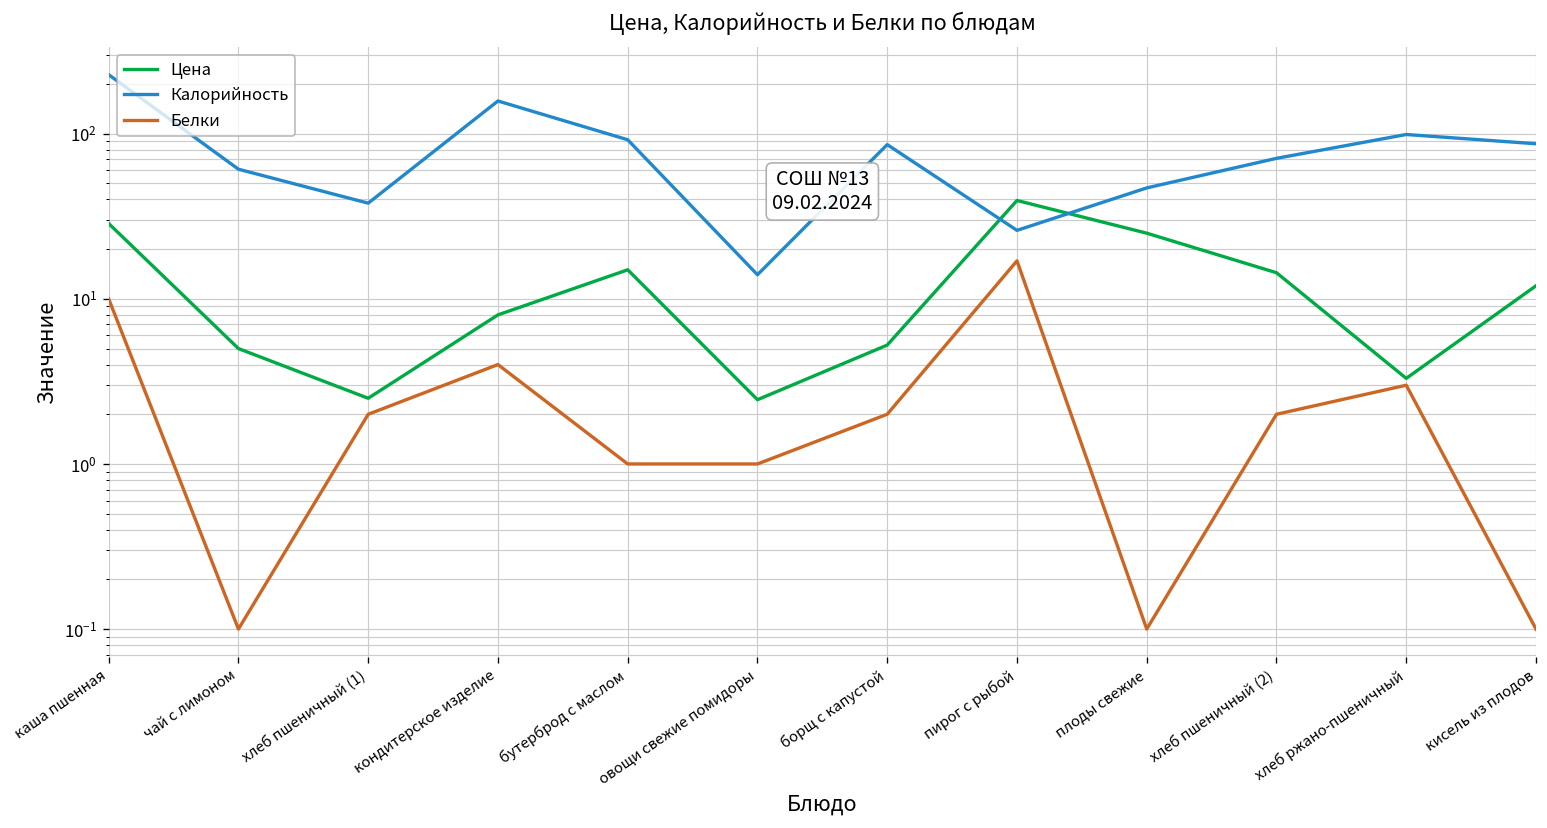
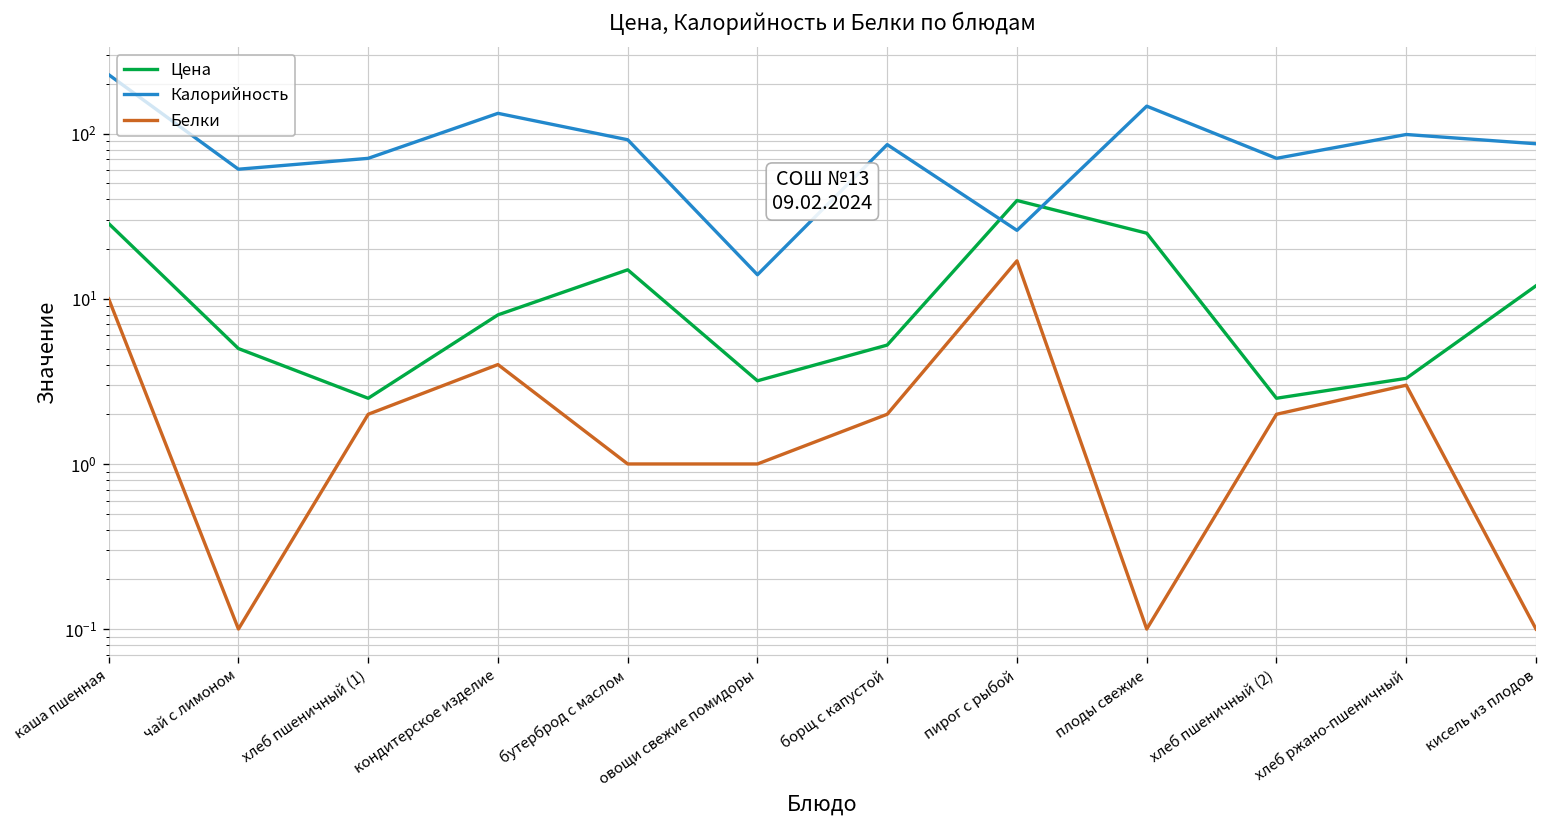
  {
    "Цена": {
      "каша пшенная": 29,
      "чай с лимоном": 5.0,
      "хлеб пшеничный (1)": 2.5,
      "кондитерское изделие": 8,
      "бутерброд с маслом": 15,
-     "овощи свежие помидоры": 2.5,
+     "овощи свежие помидоры": 3.2,
      "борщ с капустой": 5.3,
      "пирог с рыбой": 39,
      "плоды свежие": 25,
-     "хлеб пшеничный (2)": 14,
+     "хлеб пшеничный (2)": 2.5,
      "хлеб ржано-пшеничный": 3.3,
      "кисель из плодов": 12
    },
    "Калорийность": {
      "каша пшенная": 230,
      "чай с лимоном": 60,
-     "хлеб пшеничный (1)": 38,
-     "кондитерское изделие": 160,
+     "хлеб пшеничный (1)": 70,
+     "кондитерское изделие": 130,
      "бутерброд с маслом": 90,
      "овощи свежие помидоры": 14,
      "пирог с рыбой": 26,
-     "плоды свежие": 47,
+     "плоды свежие": 150,
      "хлеб пшеничный (2)": 70,
      "хлеб ржано-пшеничный": 100,
      "кисель из плодов": 90
    },
    "Белки": {
      "каша пшенная": 10,
      "чай с лимоном": 0.1,
      "хлеб пшеничный (1)": 2.0,
      "кондитерское изделие": 4.0,
      "бутерброд с маслом": 1.0,
      "овощи свежие помидоры": 1.0,
      "борщ с капустой": 2.0,
      "пирог с рыбой": 17,
      "плоды свежие": 0.1,
      "хлеб пшеничный (2)": 2.0,
      "хлеб ржано-пшеничный": 3.0,
      "кисель из плодов": 0.1
    }
  }
